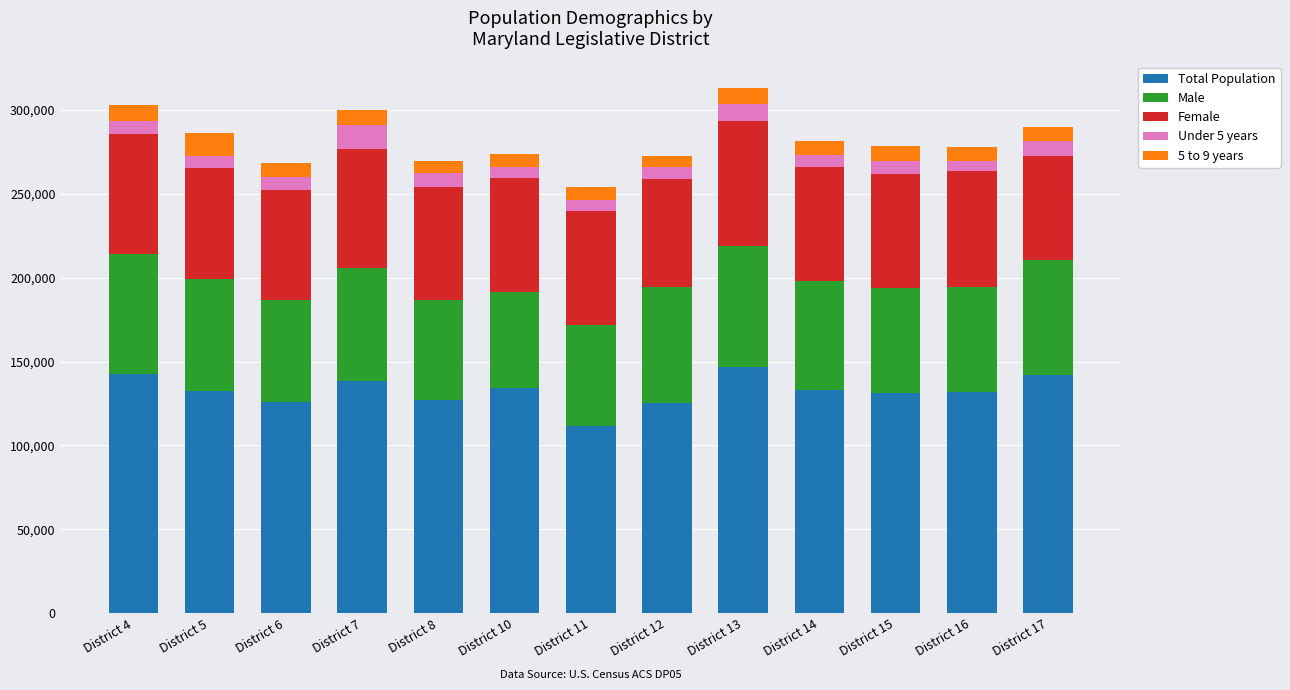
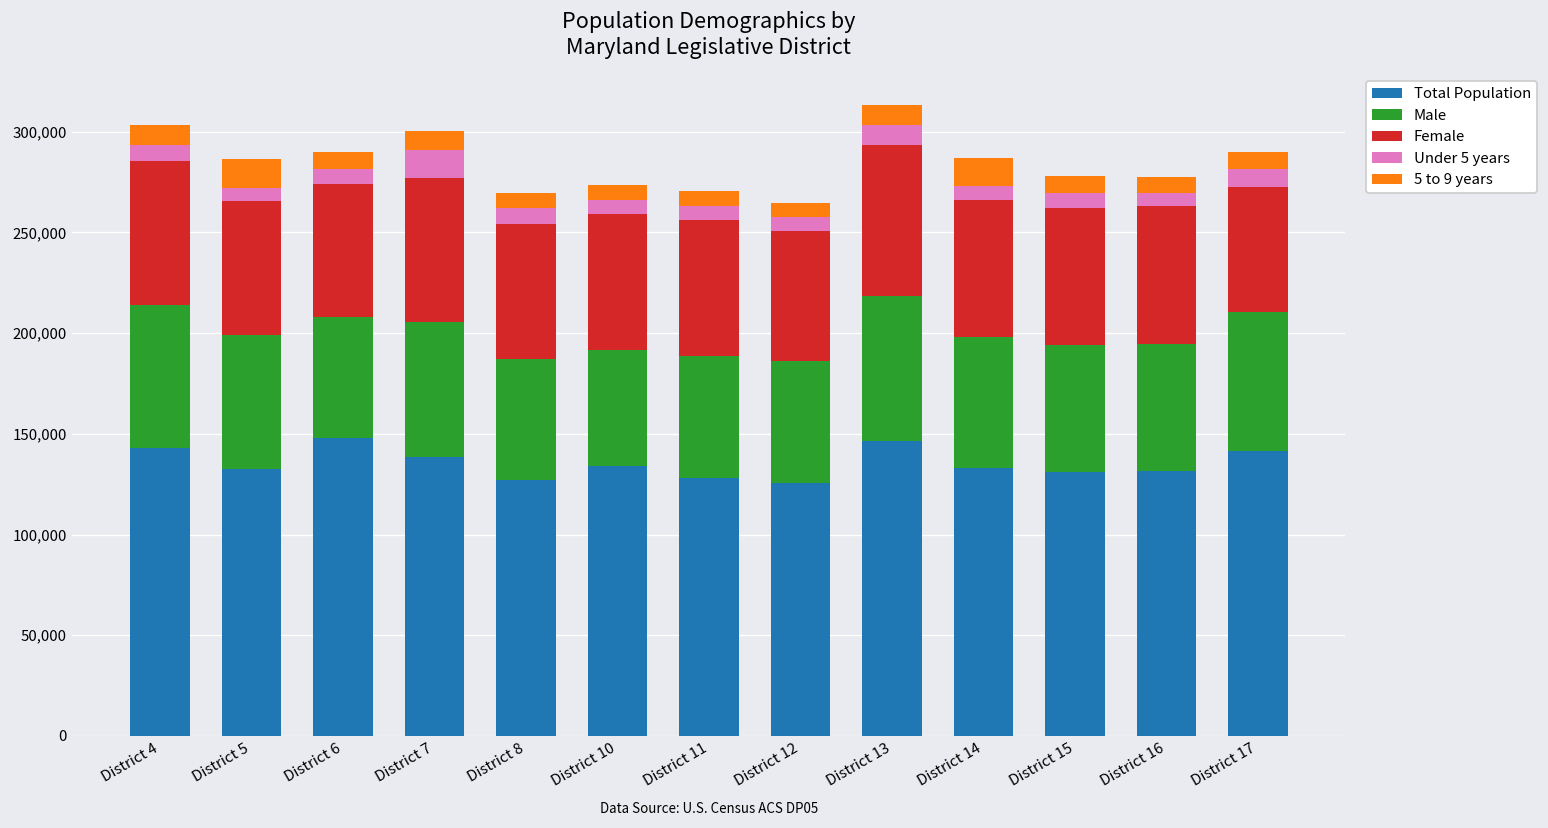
  {
    "Total Population": {
      "District 4": "143,000",
      "District 5": "133,000",
-     "District 6": "126,000",
+     "District 6": "148,000",
      "District 7": "138,000",
      "District 8": "127,000",
      "District 10": "134,000",
-     "District 11": "111,000",
+     "District 11": "128,000",
      "District 12": "125,000",
      "District 13": "147,000",
      "District 14": "133,000",
      "District 15": "131,000",
      "District 16": "132,000",
      "District 17": "142,000"
    },
    "Male": {
      "District 4": "71,000",
      "District 5": "66,000",
      "District 6": "60,000",
      "District 7": "67,000",
      "District 8": "60,000",
      "District 10": "57,000",
      "District 11": "60,000",
-     "District 12": "69,000",
+     "District 12": "61,000",
      "District 13": "72,000",
      "District 14": "65,000",
      "District 15": "63,000",
      "District 16": "63,000",
      "District 17": "69,000"
    },
    "Female": {
      "District 4": "72,000",
      "District 5": "66,000",
      "District 6": "66,000",
      "District 7": "71,000",
      "District 8": "67,000",
      "District 10": "68,000",
      "District 11": "68,000",
      "District 12": "65,000",
      "District 13": "75,000",
      "District 14": "68,000",
      "District 15": "68,000",
      "District 16": "69,000",
      "District 17": "62,000"
    },
    "Under 5 years": {
      "District 4": "8,000",
      "District 5": "7,000",
      "District 6": "8,000",
      "District 7": "14,000",
      "District 8": "8,000",
      "District 10": "7,000",
      "District 11": "7,000",
      "District 12": "7,000",
      "District 13": "10,000",
      "District 14": "7,000",
      "District 15": "8,000",
      "District 16": "6,000",
      "District 17": "9,000"
    },
    "5 to 9 years": {
      "District 4": "10,000",
      "District 5": "14,000",
      "District 6": "8,000",
      "District 7": "9,000",
      "District 8": "8,000",
      "District 10": "7,000",
      "District 11": "8,000",
      "District 12": "7,000",
      "District 13": "10,000",
-     "District 14": "8,000",
+     "District 14": "14,000",
      "District 15": "9,000",
      "District 16": "8,000",
      "District 17": "8,000"
    }
  }
